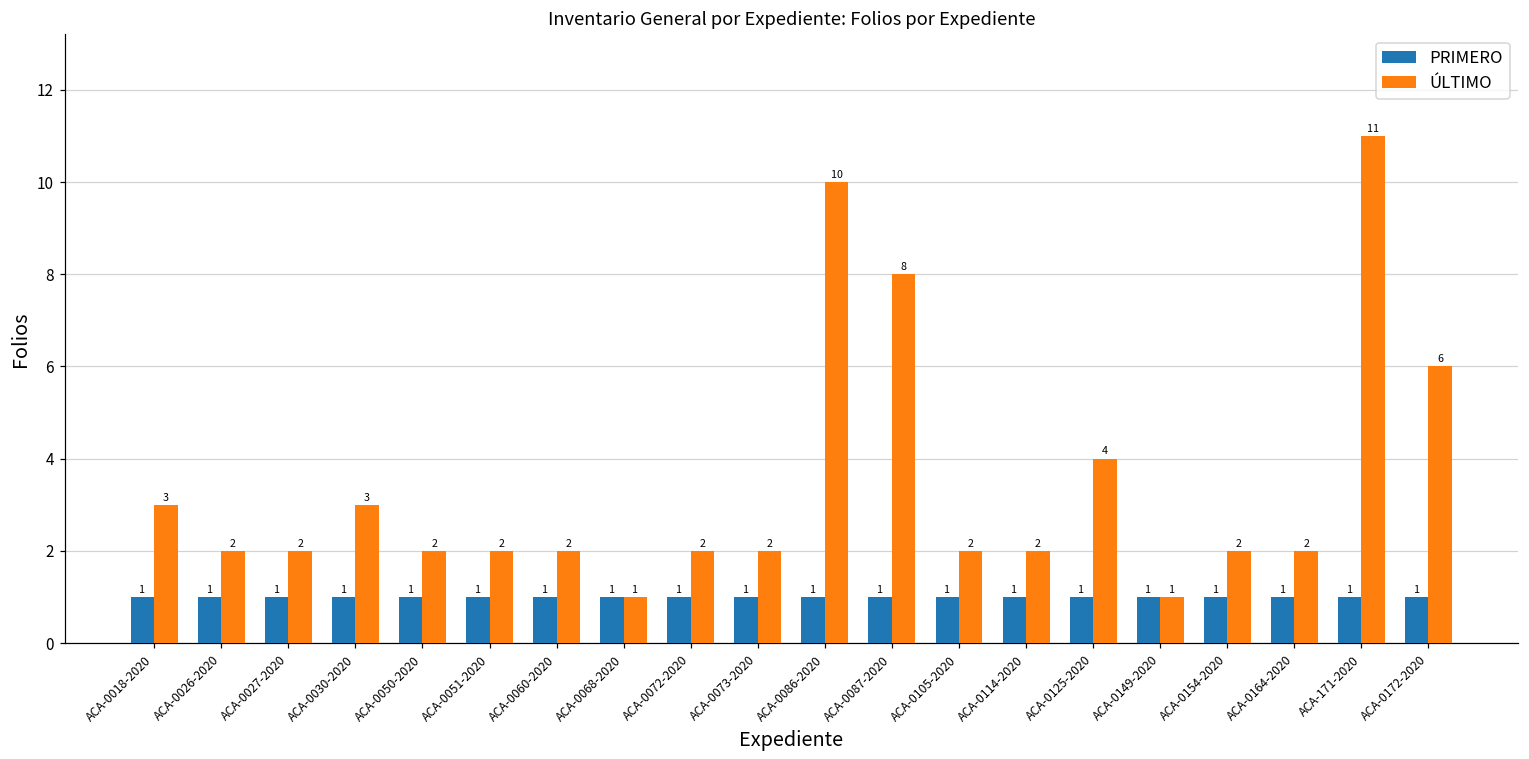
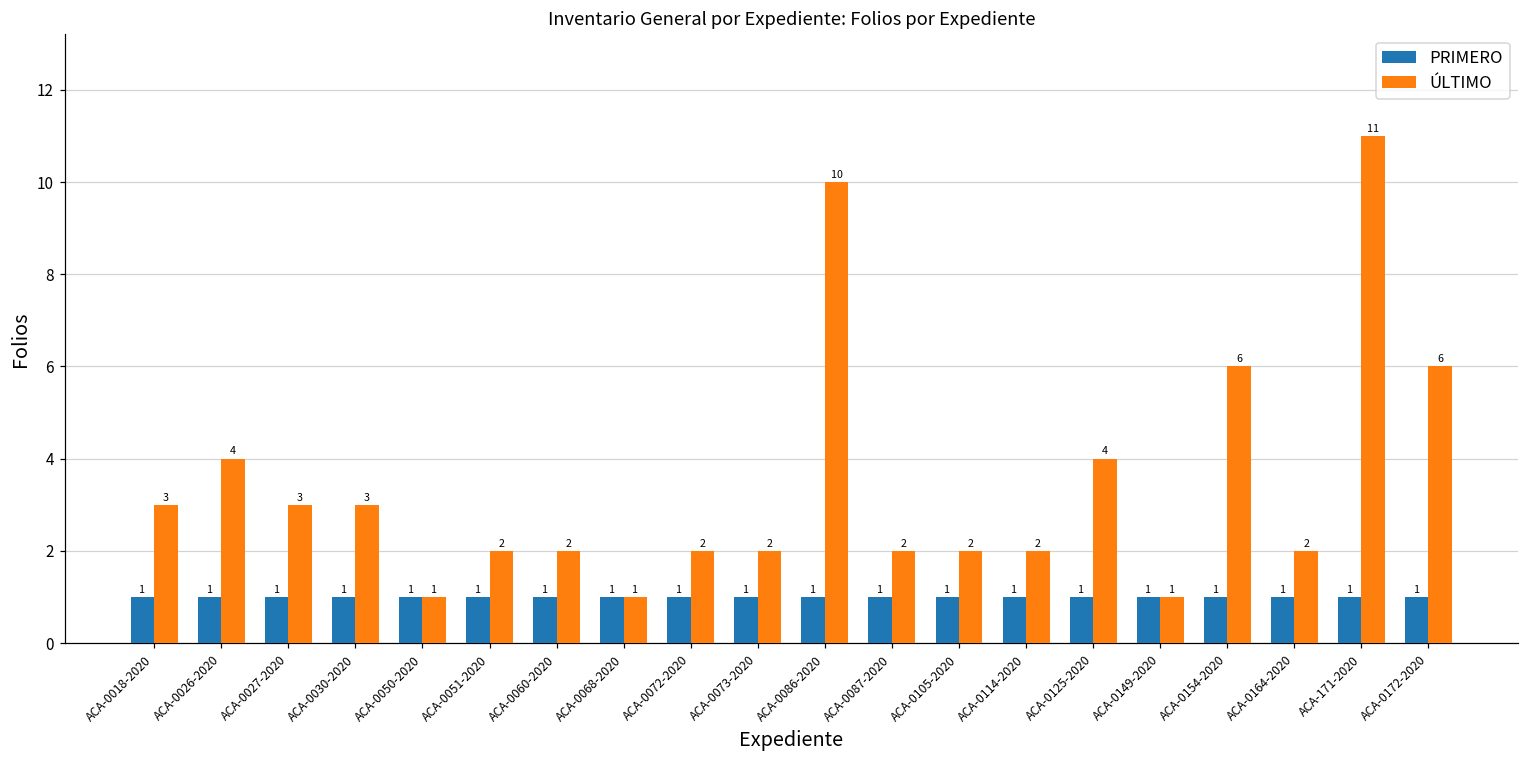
  {
    "PRIMERO": {
      "ACA-0018-2020": 1,
      "ACA-0026-2020": 1,
      "ACA-0027-2020": 1,
      "ACA-0030-2020": 1,
      "ACA-0050-2020": 1,
      "ACA-0051-2020": 1,
      "ACA-0060-2020": 1,
      "ACA-0068-2020": 1,
      "ACA-0072-2020": 1,
      "ACA-0073-2020": 1,
      "ACA-0086-2020": 1,
      "ACA-0087-2020": 1,
      "ACA-0105-2020": 1,
      "ACA-0114-2020": 1,
      "ACA-0125-2020": 1,
      "ACA-0149-2020": 1,
      "ACA-0154-2020": 1,
      "ACA-0164-2020": 1,
      "ACA-171-2020": 1,
      "ACA-0172-2020": 1
    },
    "ÚLTIMO": {
      "ACA-0018-2020": 3,
-     "ACA-0026-2020": 2,
-     "ACA-0027-2020": 2,
+     "ACA-0026-2020": 4,
+     "ACA-0027-2020": 3,
      "ACA-0030-2020": 3,
-     "ACA-0050-2020": 2,
+     "ACA-0050-2020": 1,
      "ACA-0051-2020": 2,
      "ACA-0060-2020": 2,
      "ACA-0068-2020": 1,
      "ACA-0072-2020": 2,
      "ACA-0073-2020": 2,
      "ACA-0086-2020": 10,
-     "ACA-0087-2020": 8,
+     "ACA-0087-2020": 2,
      "ACA-0105-2020": 2,
      "ACA-0114-2020": 2,
      "ACA-0125-2020": 4,
      "ACA-0149-2020": 1,
-     "ACA-0154-2020": 2,
+     "ACA-0154-2020": 6,
      "ACA-0164-2020": 2,
      "ACA-171-2020": 11,
      "ACA-0172-2020": 6
    }
  }
